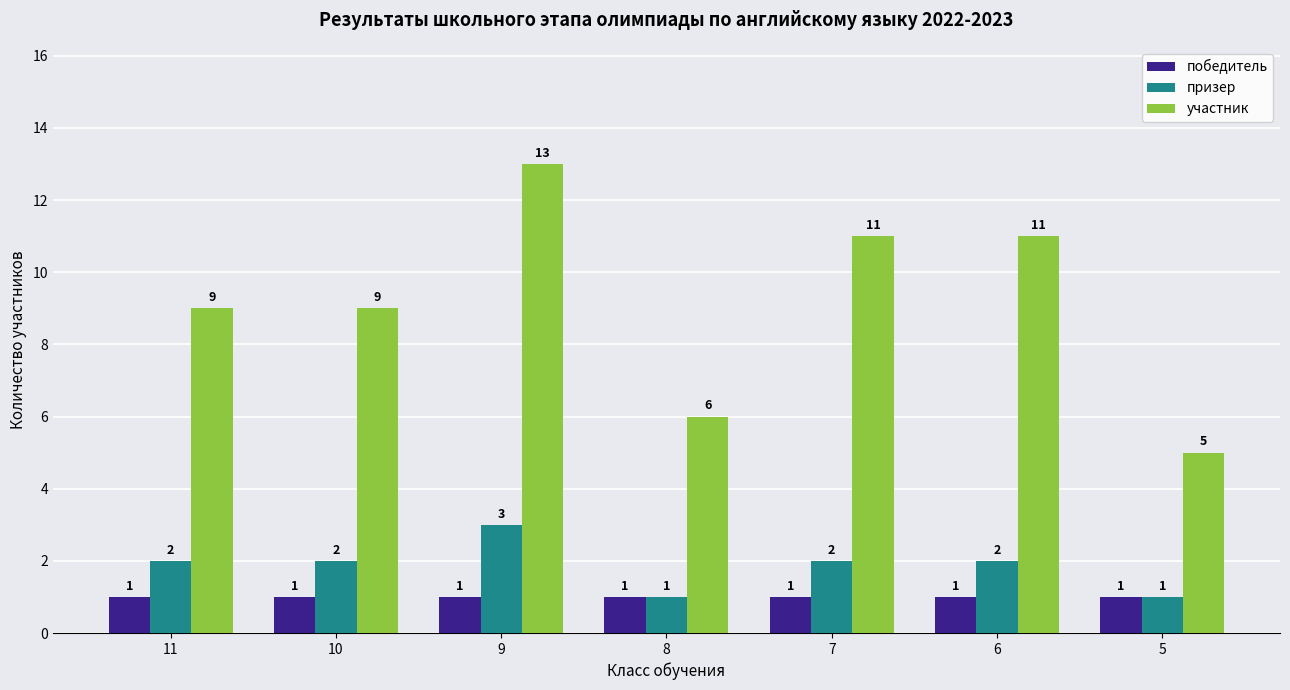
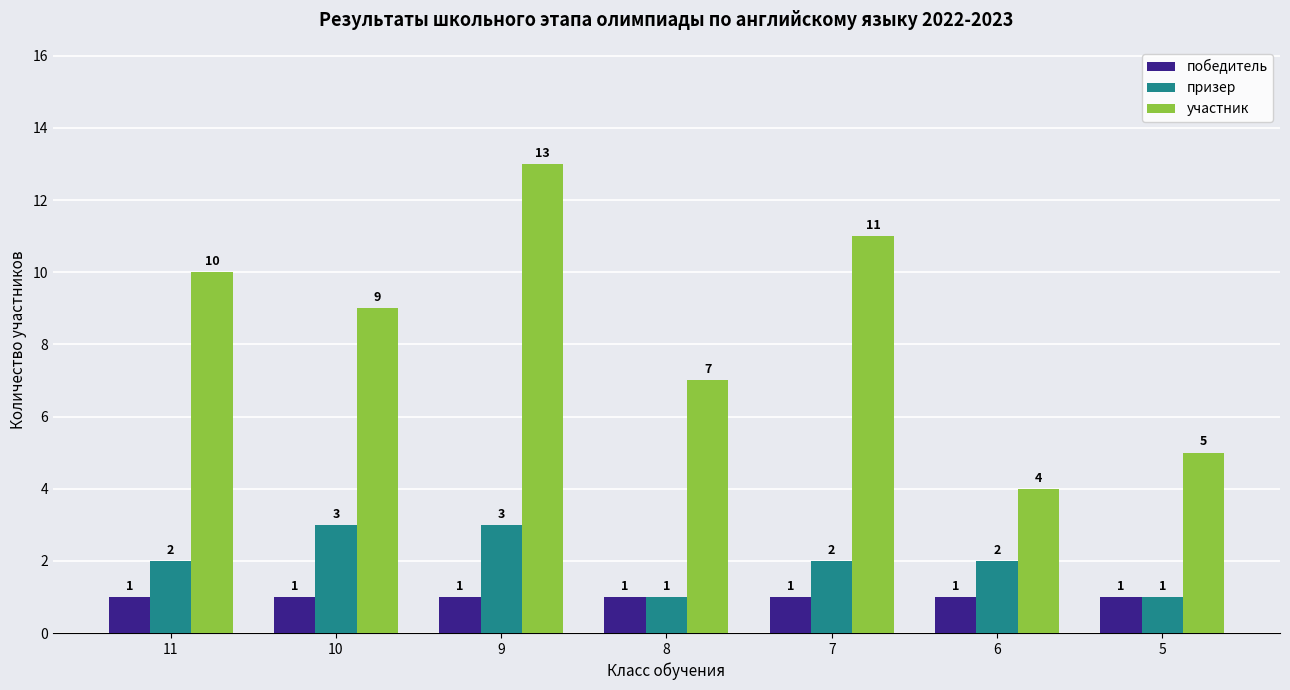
  {
    "победитель": {
      "11": 1,
      "10": 1,
      "9": 1,
      "8": 1,
      "7": 1,
      "6": 1,
      "5": 1
    },
    "призер": {
      "11": 2,
-     "10": 2,
+     "10": 3,
      "9": 3,
      "8": 1,
      "7": 2,
      "6": 2,
      "5": 1
    },
    "участник": {
-     "11": 9,
+     "11": 10,
      "10": 9,
      "9": 13,
-     "8": 6,
+     "8": 7,
      "7": 11,
-     "6": 11,
+     "6": 4,
      "5": 5
    }
  }
